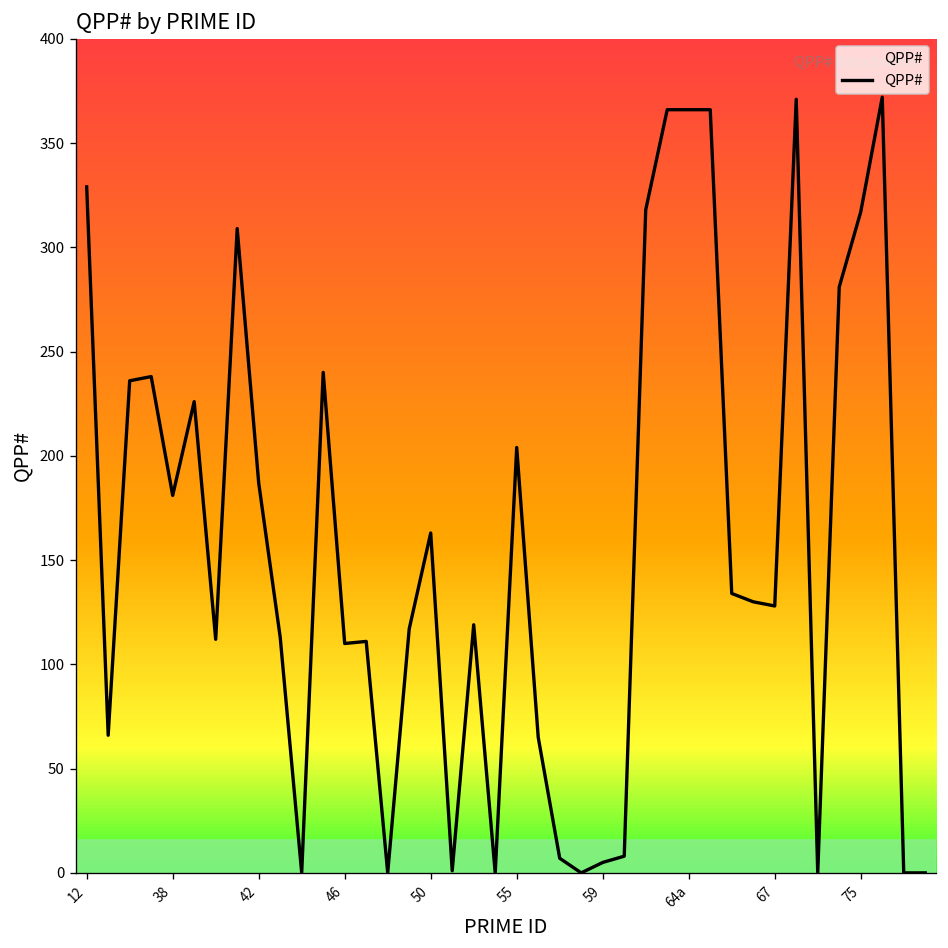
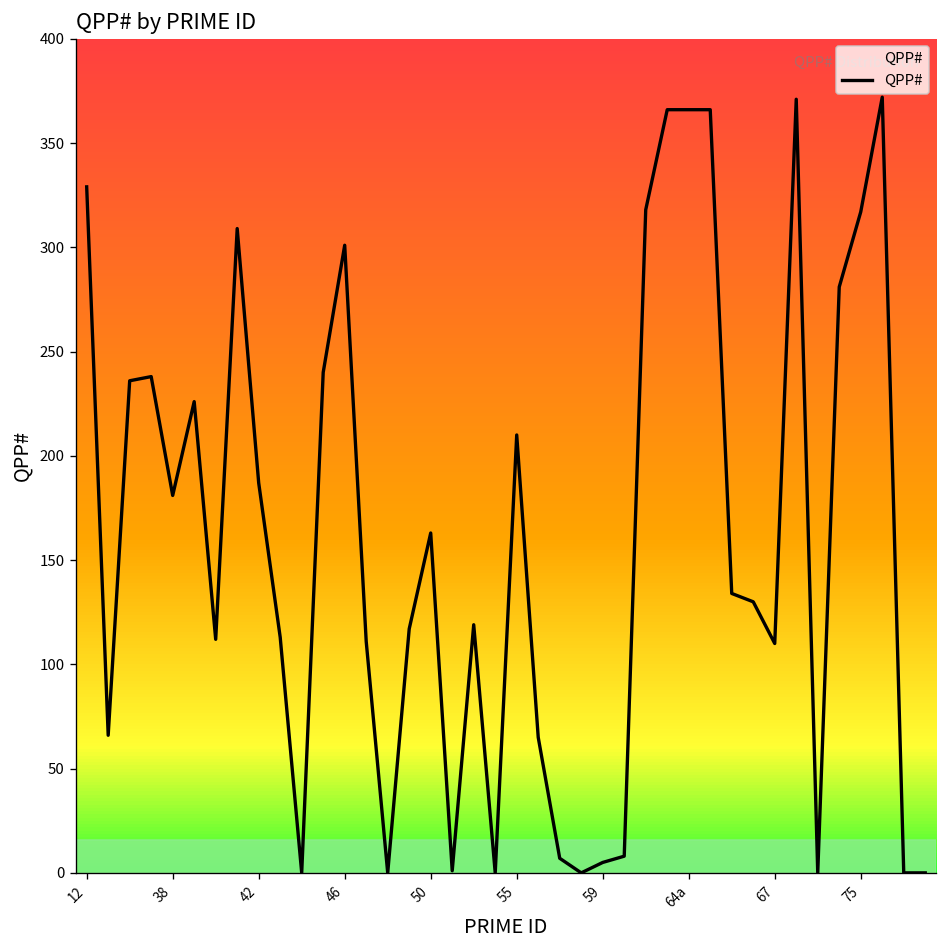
  {
    "12": 329,
    "38": 181,
    "42": 187,
-   "46": 110,
+   "46": 301,
    "50": 163,
-   "55": 204,
+   "55": 210,
    "64a": 366,
-   "67": 128,
+   "67": 110,
    "75": 317
  }
